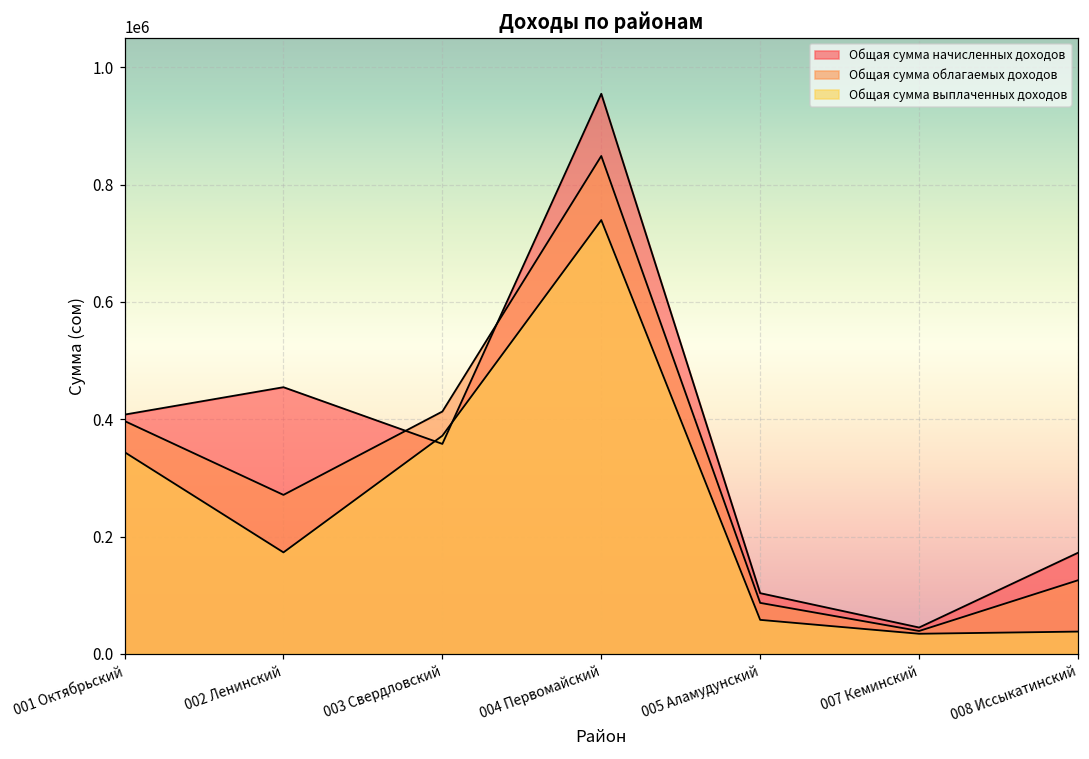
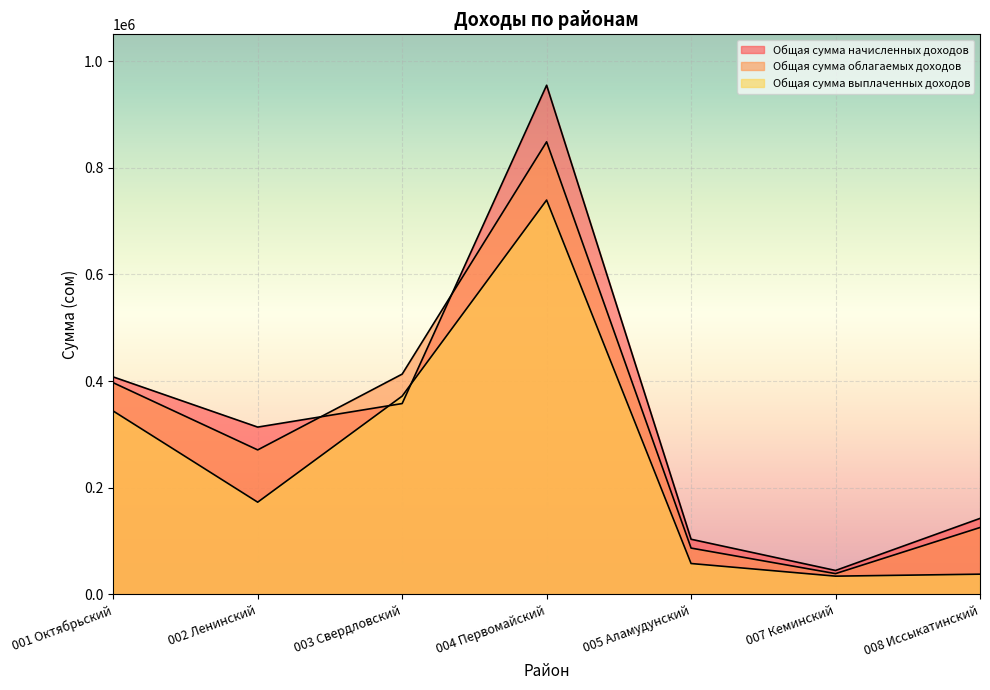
  {
    "Общая сумма начисленных доходов": {
      "001 Октябрьский": 410000,
-     "002 Ленинский": 450000,
+     "002 Ленинский": 310000,
      "003 Свердловский": 360000,
      "004 Первомайский": 950000,
      "005 Аламудунский": 100000,
      "007 Кеминский": 40000,
-     "008 Иссыкатинский": 170000
+     "008 Иссыкатинский": 140000
    }
  }
